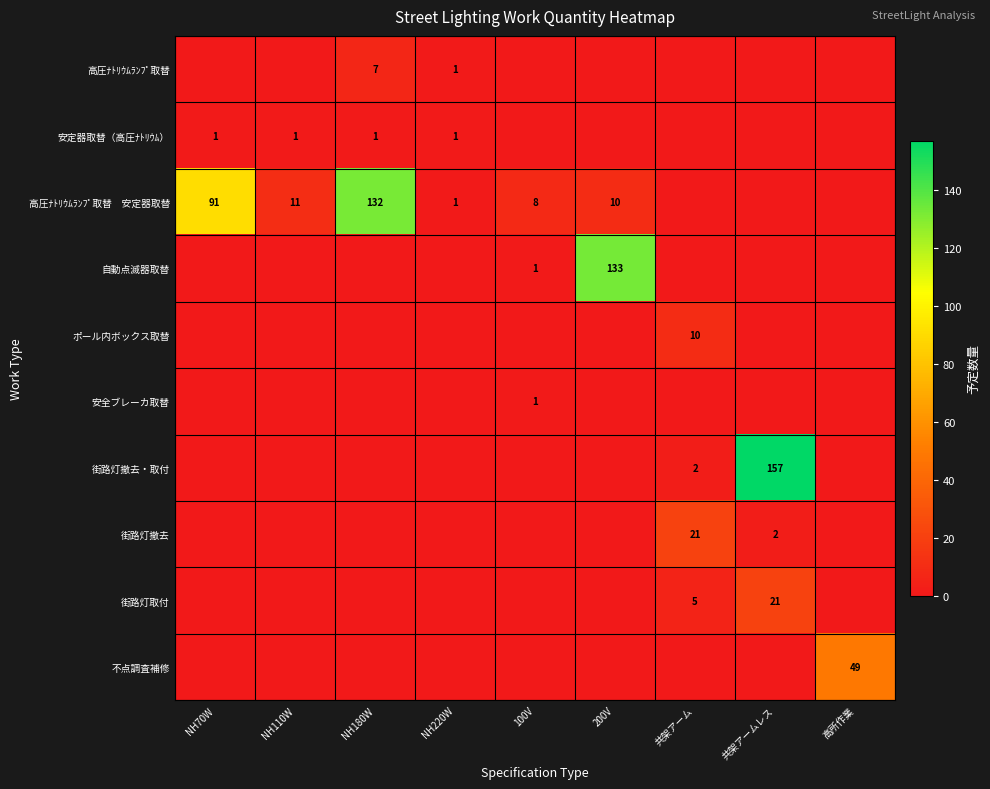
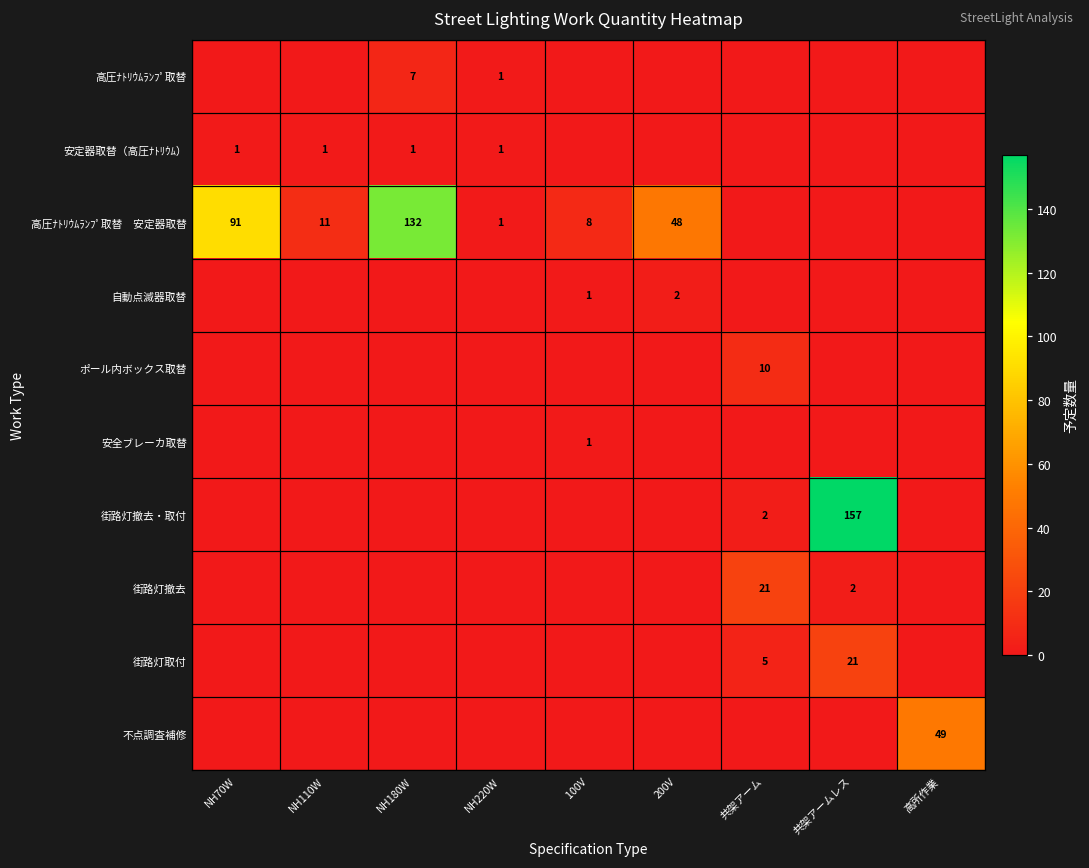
  {
    "高圧ﾅﾄﾘｳﾑﾗﾝﾌﾟ取替": {
      "NH180W": 7,
      "NH220W": 1
    },
    "安定器取替（高圧ﾅﾄﾘｳﾑ）": {
      "NH70W": 1,
      "NH110W": 1,
      "NH180W": 1,
      "NH220W": 1
    },
    "高圧ﾅﾄﾘｳﾑﾗﾝﾌﾟ取替 安定器取替": {
      "NH70W": 91,
      "NH110W": 11,
      "NH180W": 132,
      "NH220W": 1,
      "100V": 8,
-     "200V": 10
+     "200V": 48
    },
    "自動点滅器取替": {
      "100V": 1,
-     "200V": 133
+     "200V": 2
    },
    "ポール内ボックス取替": {
      "共架アーム": 10
    },
    "安全ブレーカ取替": {
      "100V": 1
    },
    "街路灯撤去・取付": {
      "共架アーム": 2,
      "共架アームレス": 157
    },
    "街路灯撤去": {
      "共架アーム": 21,
      "共架アームレス": 2
    },
    "街路灯取付": {
      "共架アーム": 5,
      "共架アームレス": 21
    },
    "不点調査補修": {
      "高所作業": 49
    }
  }
